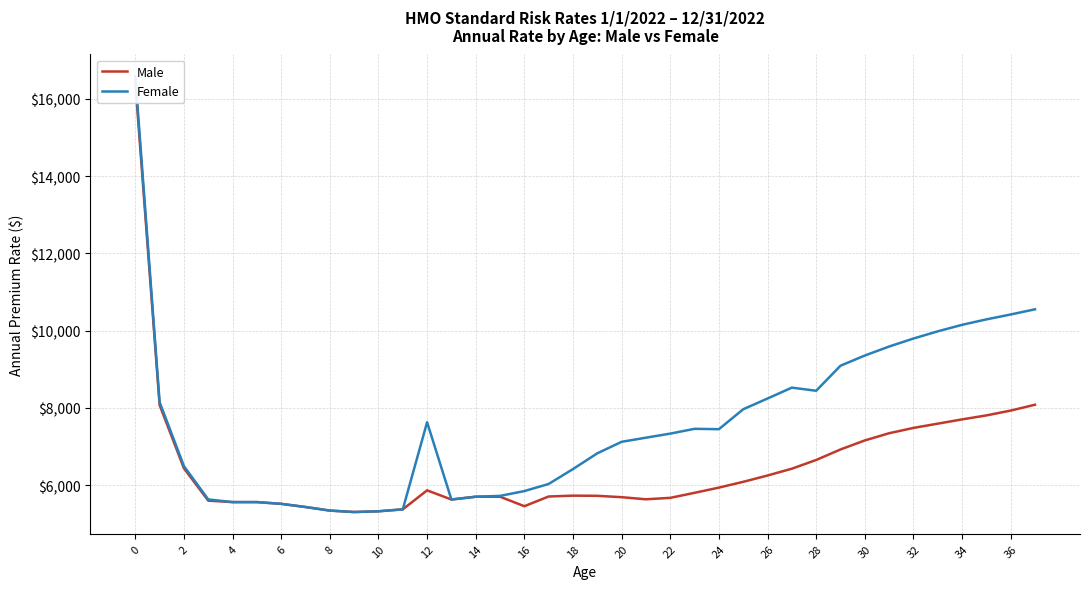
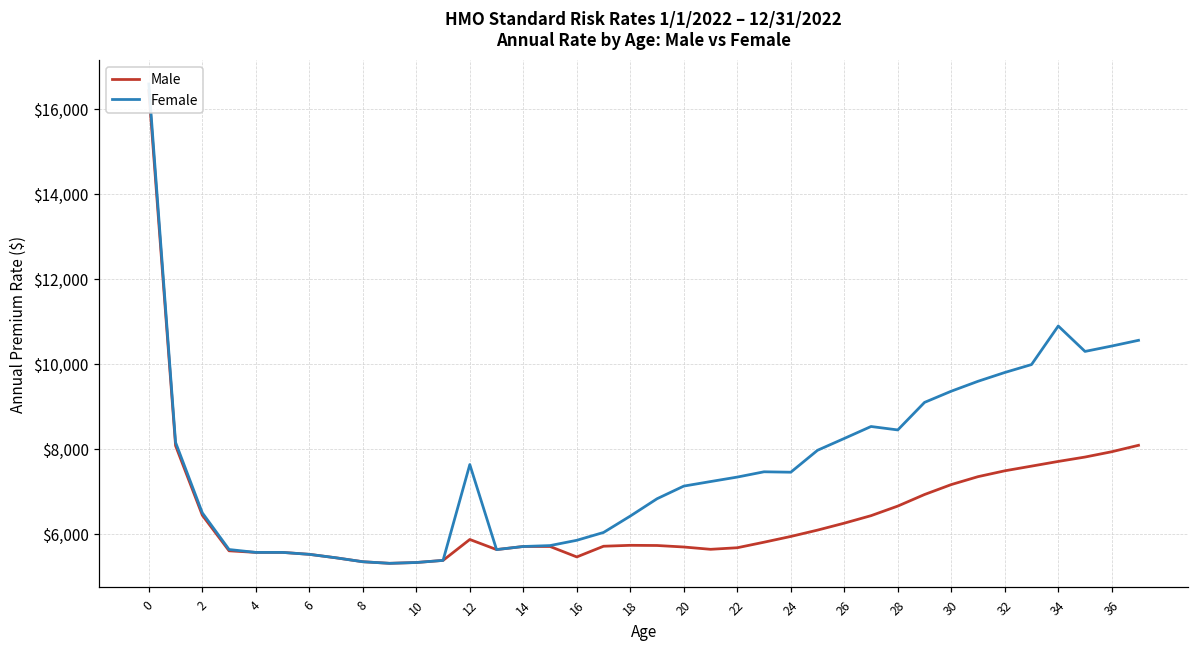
  {
    "Male": {
      "12": "$5,900",
      "16": "$5,500",
      "18": "$5,700",
      "20": "$5,700",
      "22": "$5,700",
      "24": "$5,900",
      "26": "$6,300",
      "28": "$6,700",
      "30": "$7,200",
      "32": "$7,500",
      "34": "$7,700",
      "36": "$7,900"
    },
    "Female": {
      "12": "$7,600",
      "16": "$5,800",
      "18": "$6,400",
      "20": "$7,100",
      "22": "$7,300",
      "24": "$7,400",
      "26": "$8,200",
      "28": "$8,400",
      "30": "$9,400",
      "32": "$9,800",
-     "34": "$10,200",
+     "34": "$10,900",
      "36": "$10,400"
    }
  }
